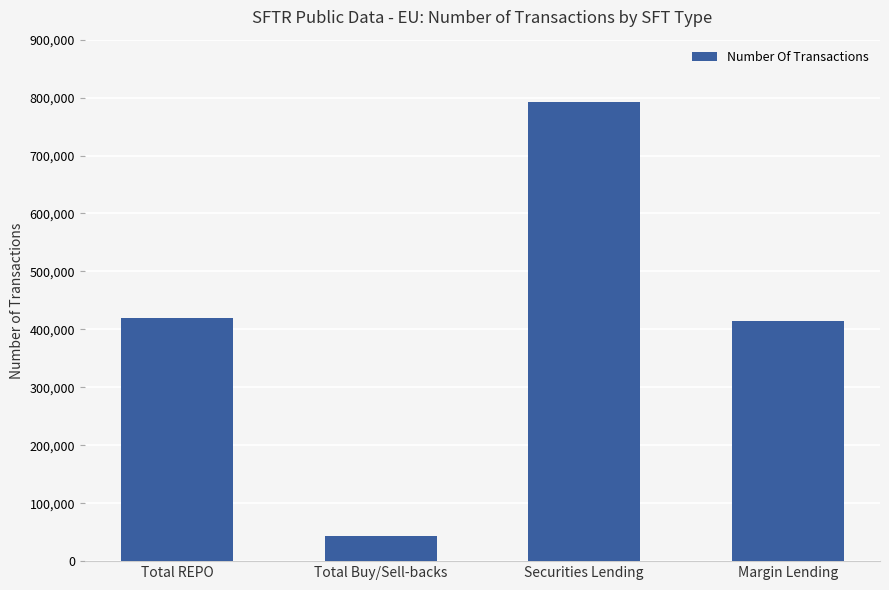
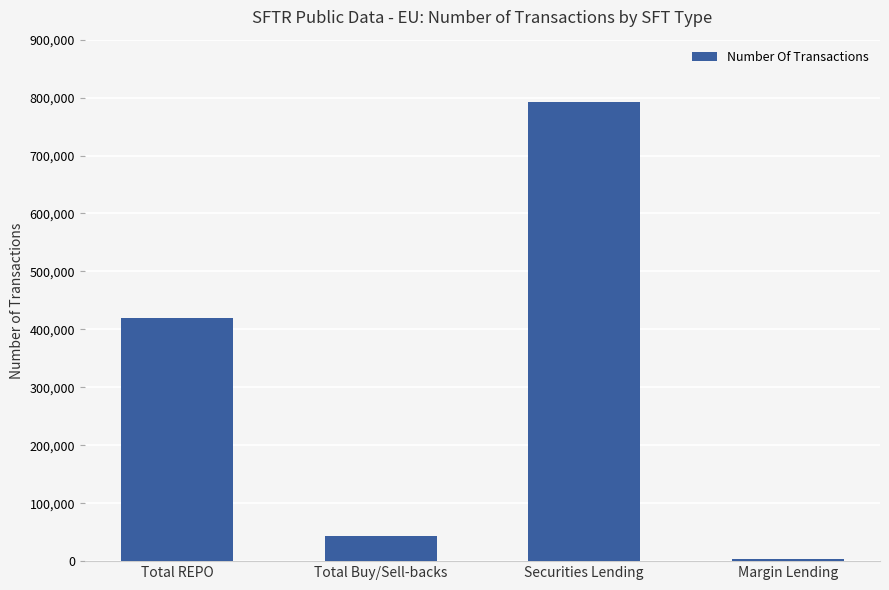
  {
    "Total REPO": "420,000",
    "Total Buy/Sell-backs": "40,000",
    "Securities Lending": "790,000",
-   "Margin Lending": "410,000"
+   "Margin Lending": "0"
  }
